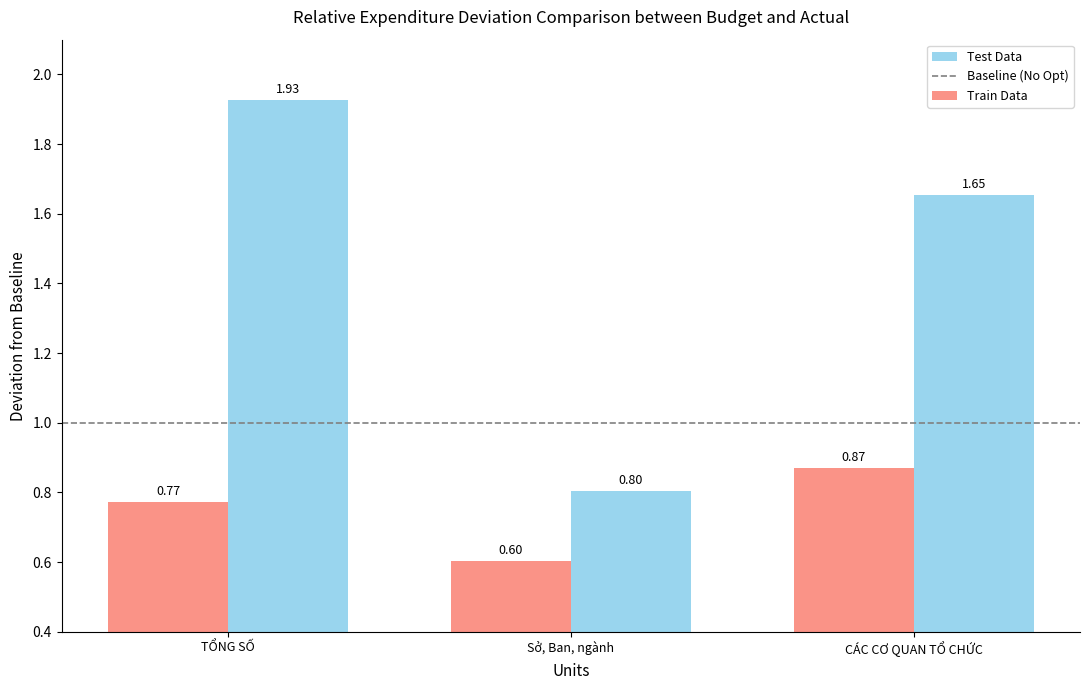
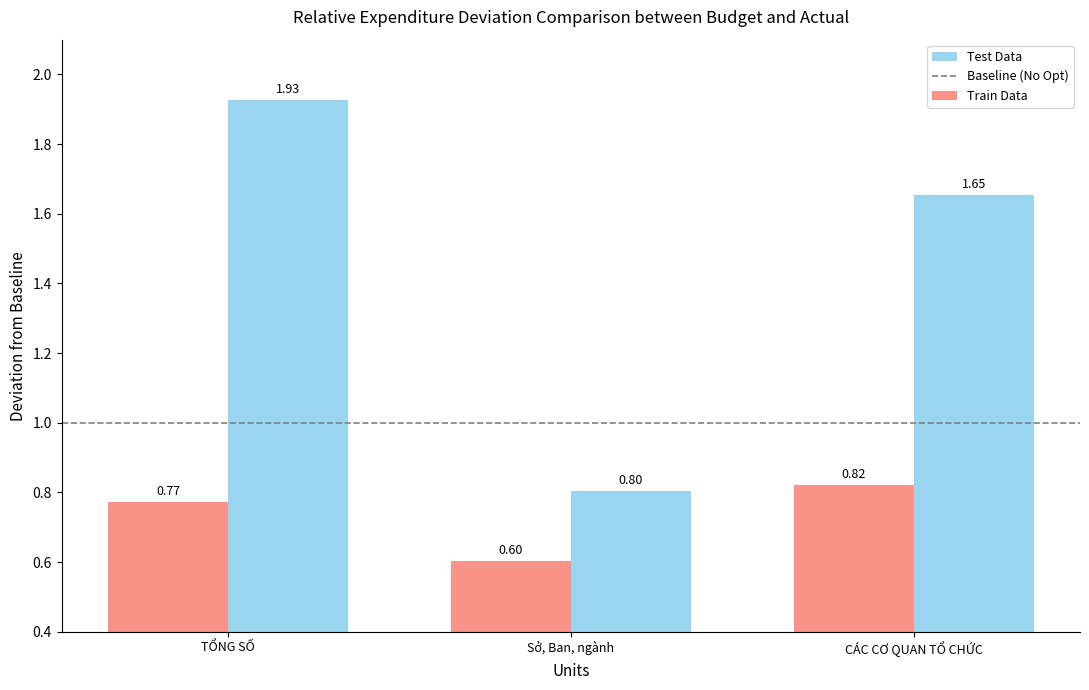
  {
    "Train Data": {
      "TỔNG SỐ": 0.77,
      "Sở, Ban, ngành": 0.60,
-     "CÁC CƠ QUAN TỔ CHỨC": 0.87
+     "CÁC CƠ QUAN TỔ CHỨC": 0.82
    },
    "Test Data": {
      "TỔNG SỐ": 1.93,
      "Sở, Ban, ngành": 0.80,
      "CÁC CƠ QUAN TỔ CHỨC": 1.65
    }
  }
